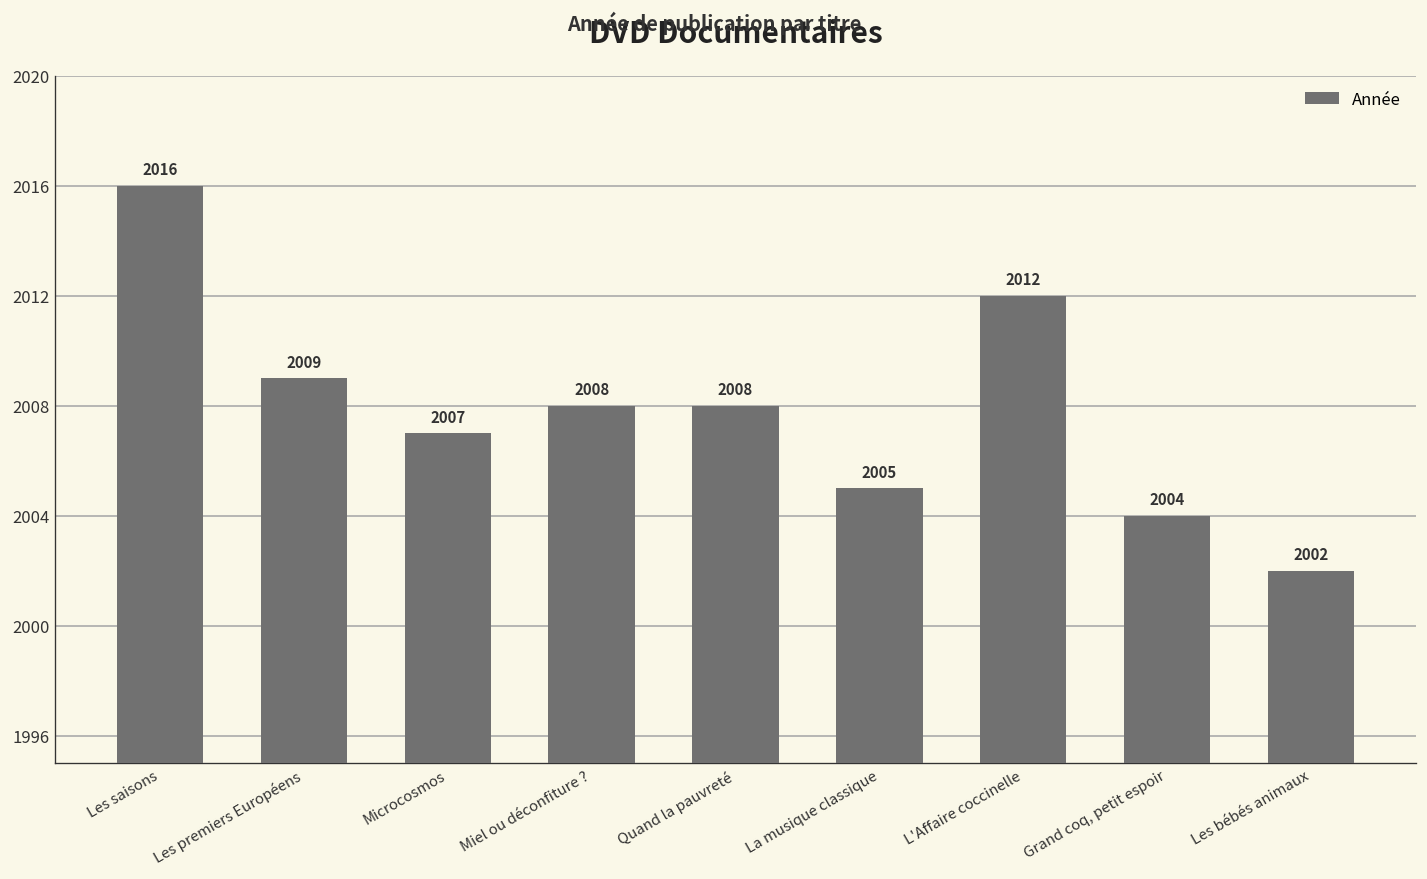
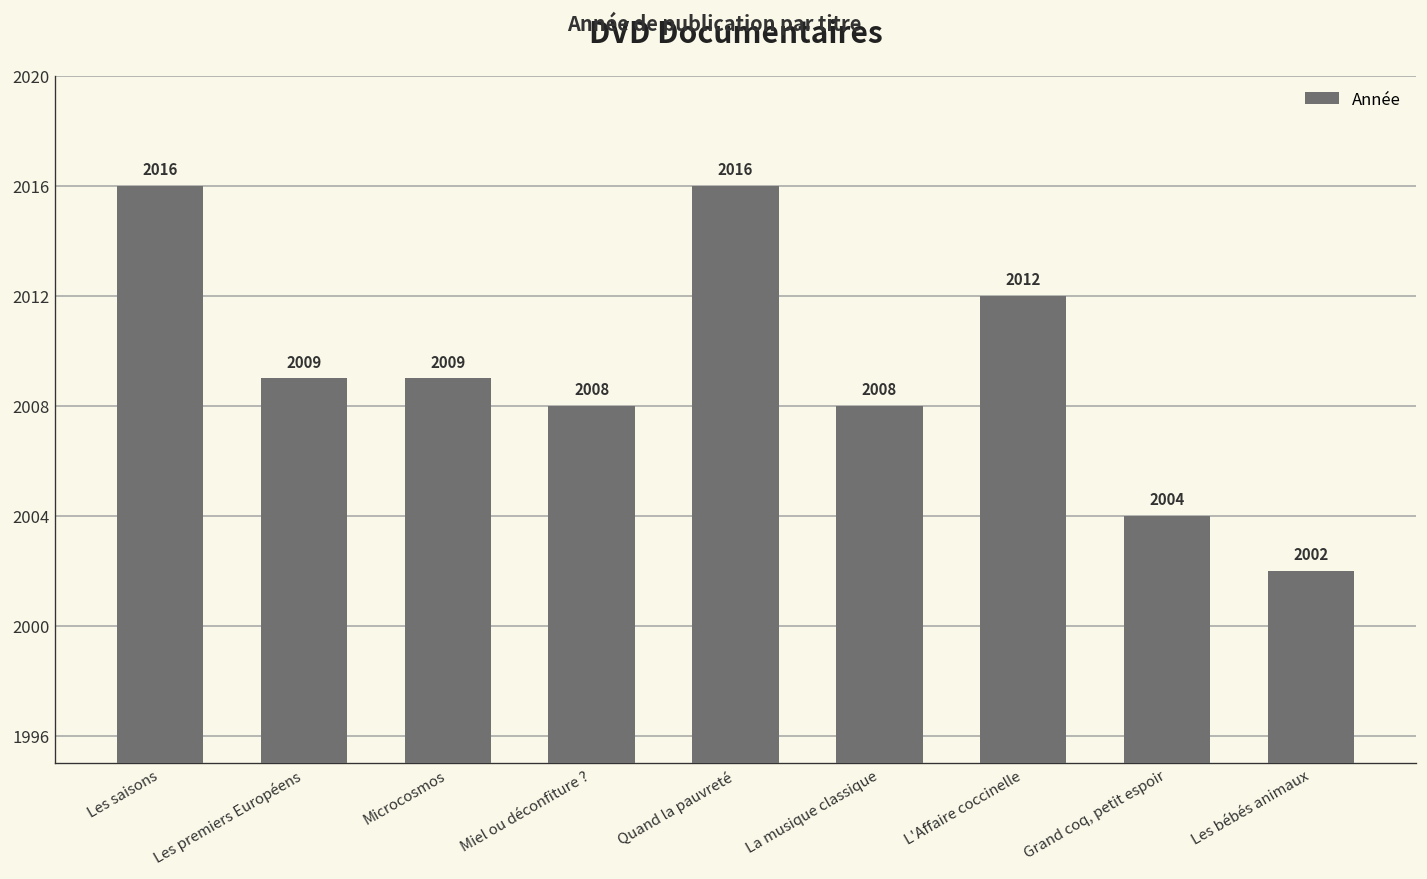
  {
    "Les saisons": 2016,
    "Les premiers Européens": 2009,
-   "Microcosmos": 2007,
+   "Microcosmos": 2009,
    "Miel ou déconfiture ?": 2008,
-   "Quand la pauvreté": 2008,
-   "La musique classique": 2005,
+   "Quand la pauvreté": 2016,
+   "La musique classique": 2008,
    "L'Affaire coccinelle": 2012,
    "Grand coq, petit espoir": 2004,
    "Les bébés animaux": 2002
  }
